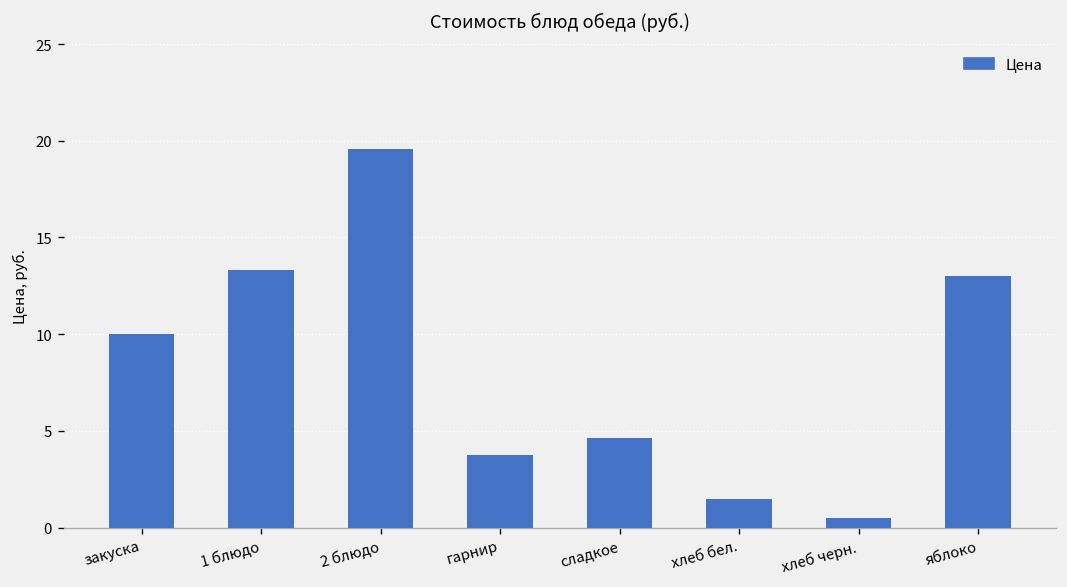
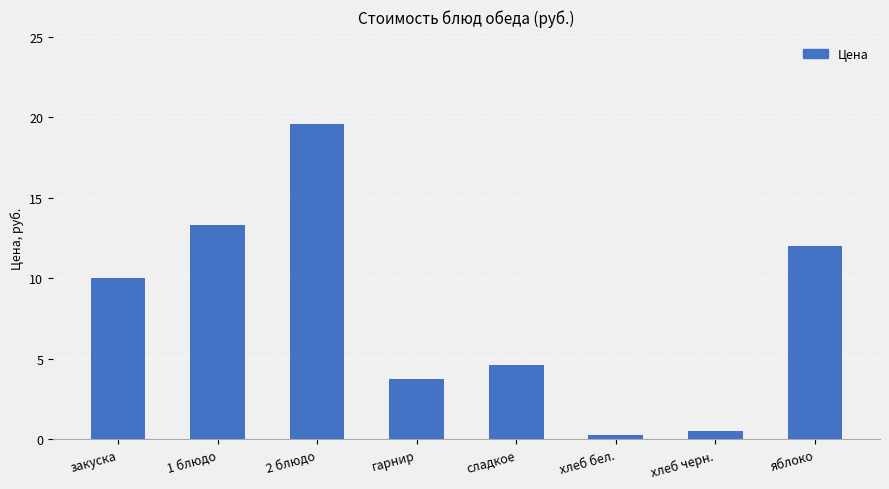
  {
    "закуска": 10.0,
    "1 блюдо": 13.3,
    "2 блюдо": 19.6,
    "гарнир": 3.8,
    "сладкое": 4.7,
-   "хлеб бел.": 1.5,
+   "хлеб бел.": 0.3,
    "хлеб черн.": 0.5,
-   "яблоко": 13
+   "яблоко": 12
  }
